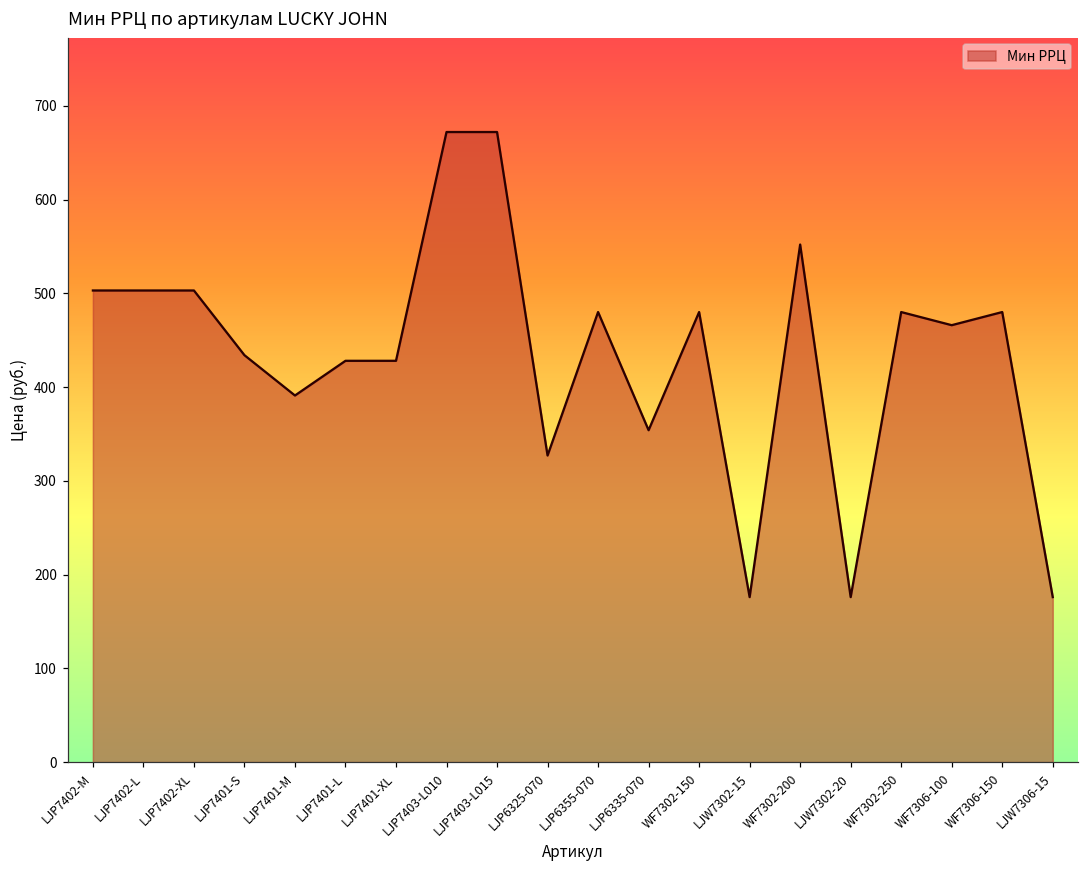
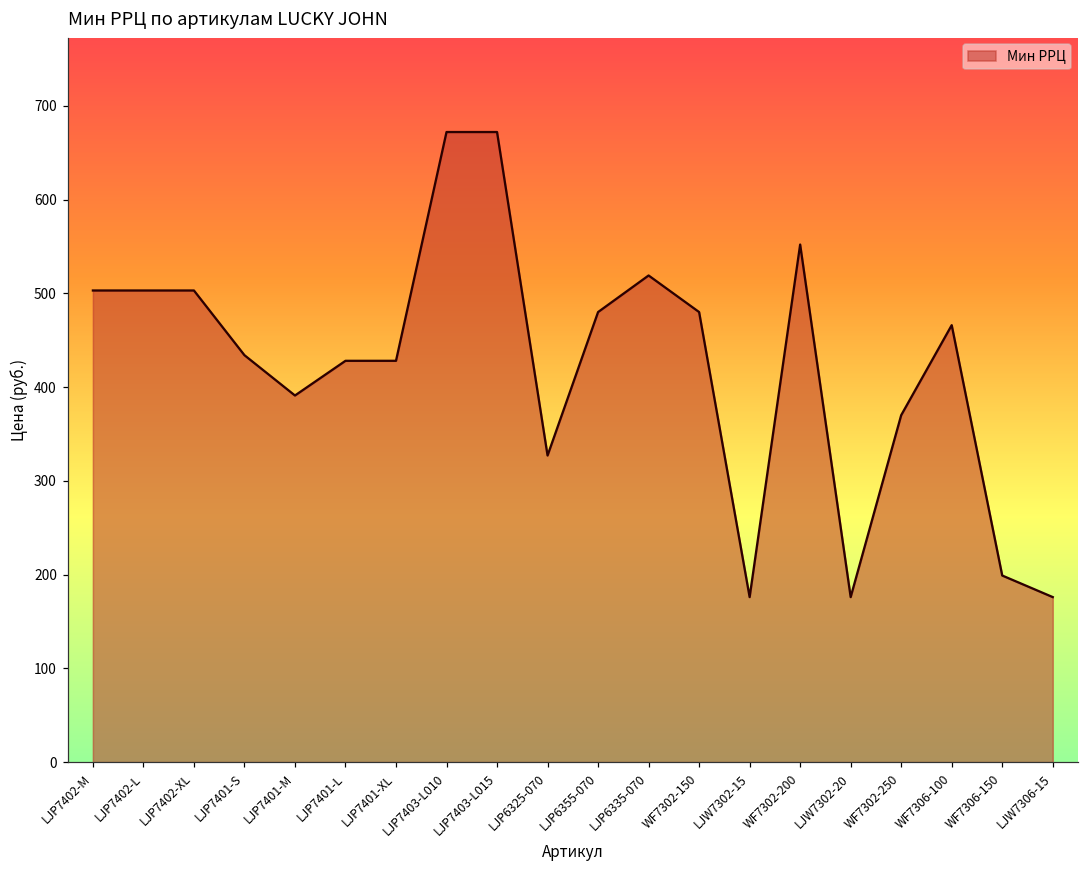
  {
    "LJP7402-M": 500,
    "LJP7402-L": 500,
    "LJP7402-XL": 500,
    "LJP7401-S": 430,
    "LJP7401-M": 390,
    "LJP7401-L": 430,
    "LJP7401-XL": 430,
    "LJP7403-L010": 670,
    "LJP7403-L015": 670,
    "LJP6325-070": 330,
    "LJP6355-070": 480,
-   "LJP6335-070": 350,
+   "LJP6335-070": 520,
    "WF7302-150": 480,
    "LJW7302-15": 180,
    "WF7302-200": 550,
    "LJW7302-20": 180,
-   "WF7302-250": 480,
+   "WF7302-250": 370,
    "WF7306-100": 470,
-   "WF7306-150": 480,
+   "WF7306-150": 200,
    "LJW7306-15": 180
  }
